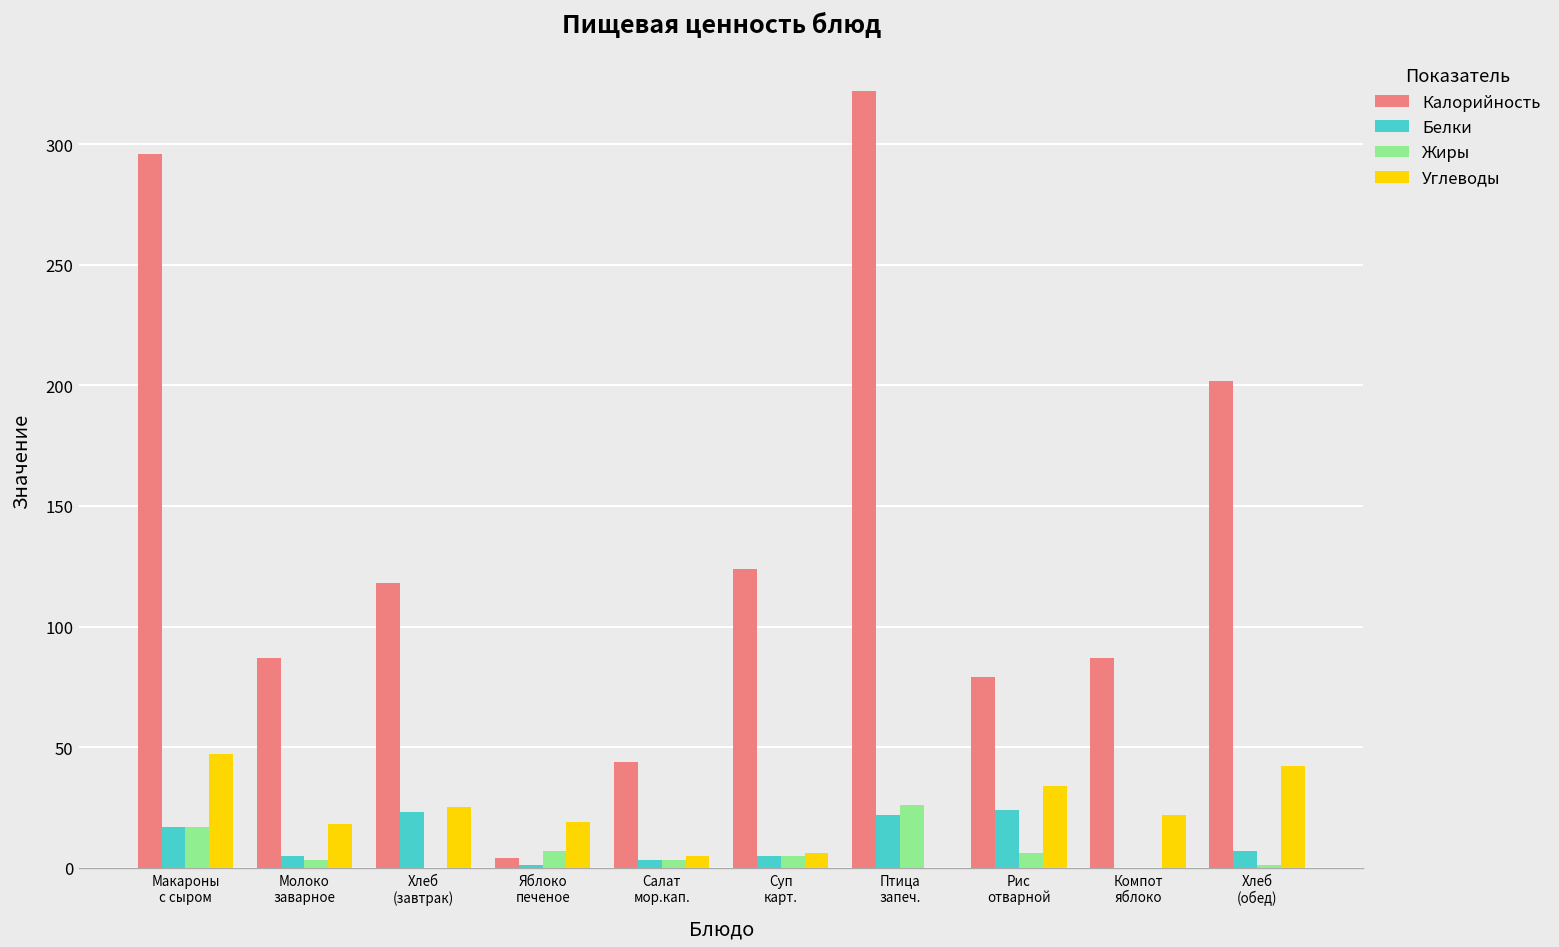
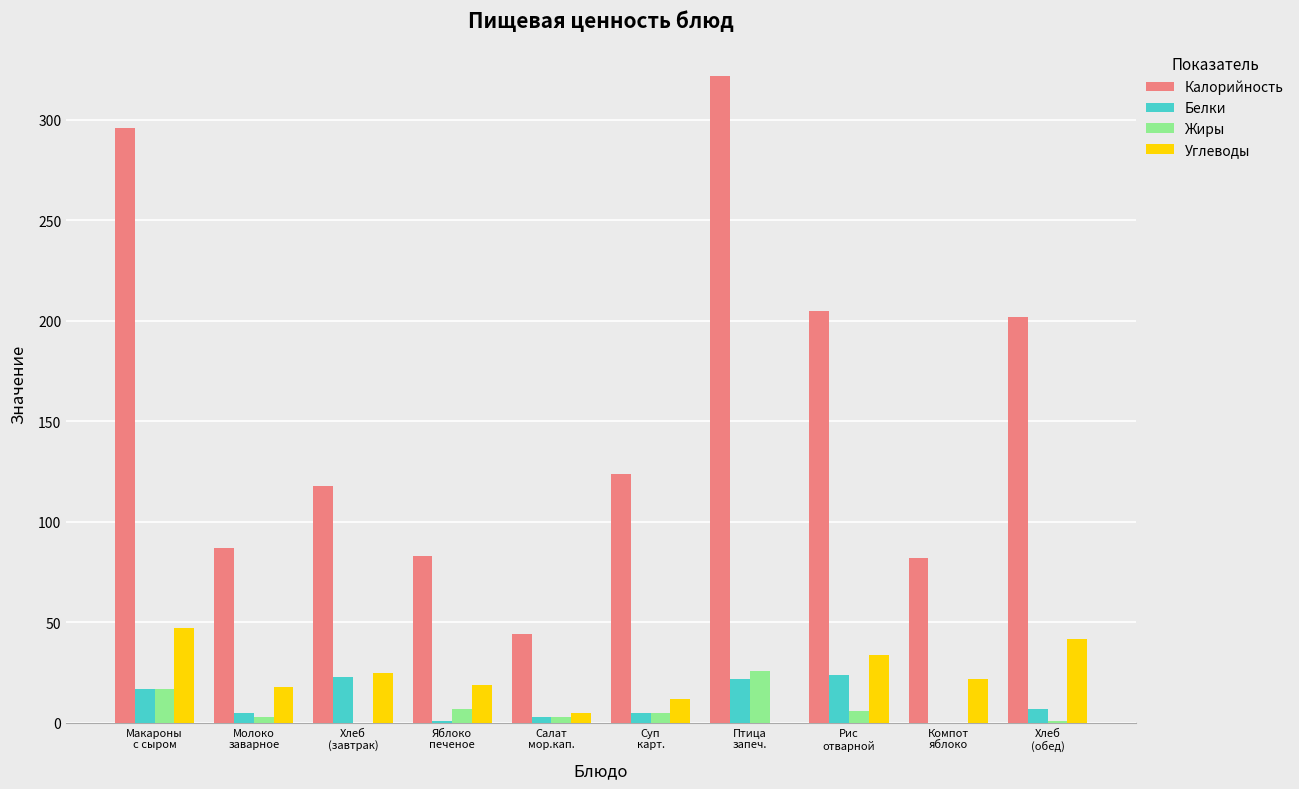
  {
    "Калорийность": {
      "Макароны с сыром": 296,
      "Молоко заварное": 87,
      "Хлеб (завтрак)": 118,
-     "Яблоко печеное": 4,
+     "Яблоко печеное": 83,
      "Салат мор.кап.": 44,
      "Суп карт.": 124,
      "Птица запеч.": 322,
-     "Рис отварной": 79,
-     "Компот яблоко": 87,
+     "Рис отварной": 205,
+     "Компот яблоко": 82,
      "Хлеб (обед)": 202
    },
    "Белки": {
      "Макароны с сыром": 17,
      "Молоко заварное": 5,
      "Хлеб (завтрак)": 23,
      "Салат мор.кап.": 3,
      "Суп карт.": 5,
      "Птица запеч.": 22,
      "Рис отварной": 24,
      "Компот яблоко": 0,
      "Хлеб (обед)": 7
    },
    "Жиры": {
      "Макароны с сыром": 17,
      "Молоко заварное": 3,
      "Хлеб (завтрак)": 0,
      "Яблоко печеное": 7,
      "Салат мор.кап.": 3,
      "Суп карт.": 5,
      "Птица запеч.": 26,
      "Рис отварной": 6,
      "Компот яблоко": 0
    },
    "Углеводы": {
      "Макароны с сыром": 47,
      "Молоко заварное": 18,
      "Хлеб (завтрак)": 25,
      "Яблоко печеное": 19,
      "Салат мор.кап.": 5,
-     "Суп карт.": 6,
+     "Суп карт.": 12,
      "Птица запеч.": 0,
      "Рис отварной": 34,
      "Компот яблоко": 22,
      "Хлеб (обед)": 42
    }
  }
